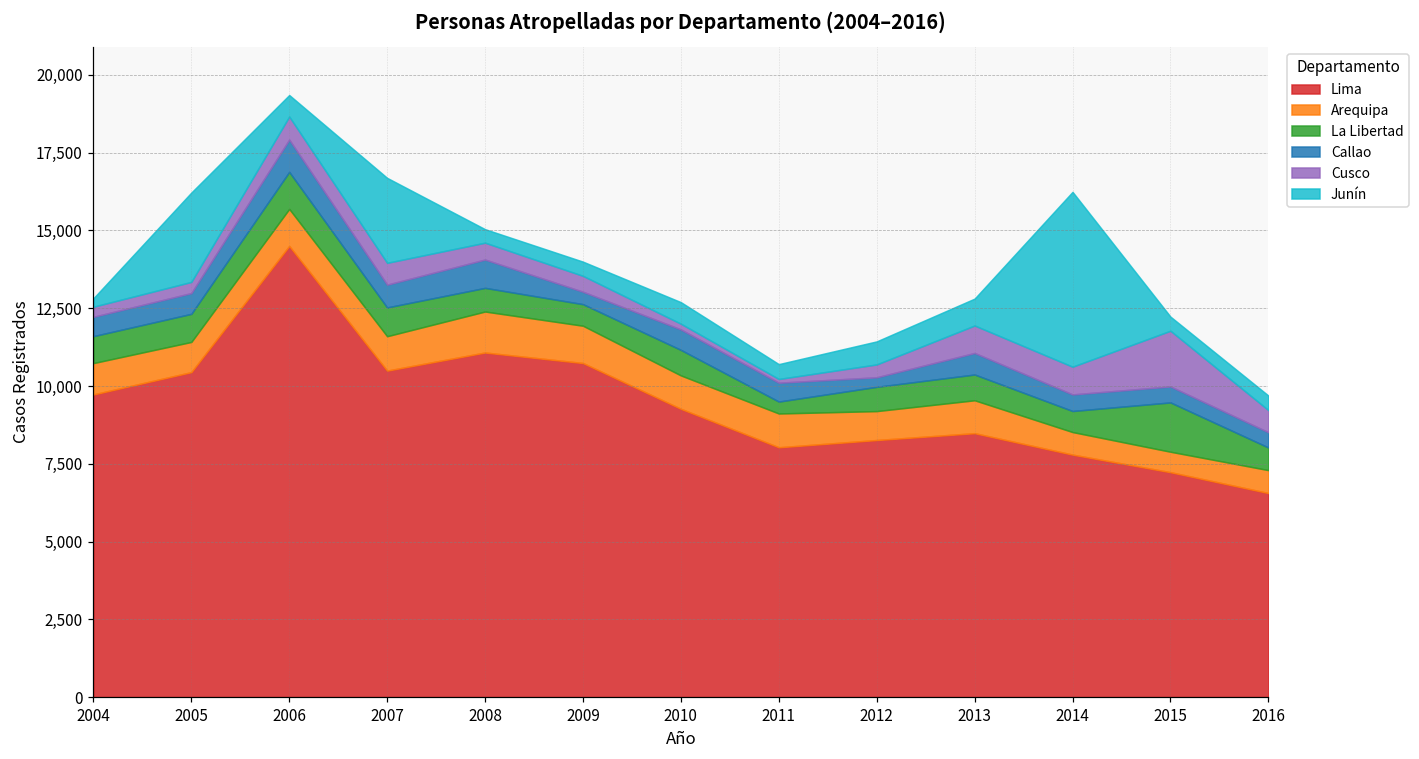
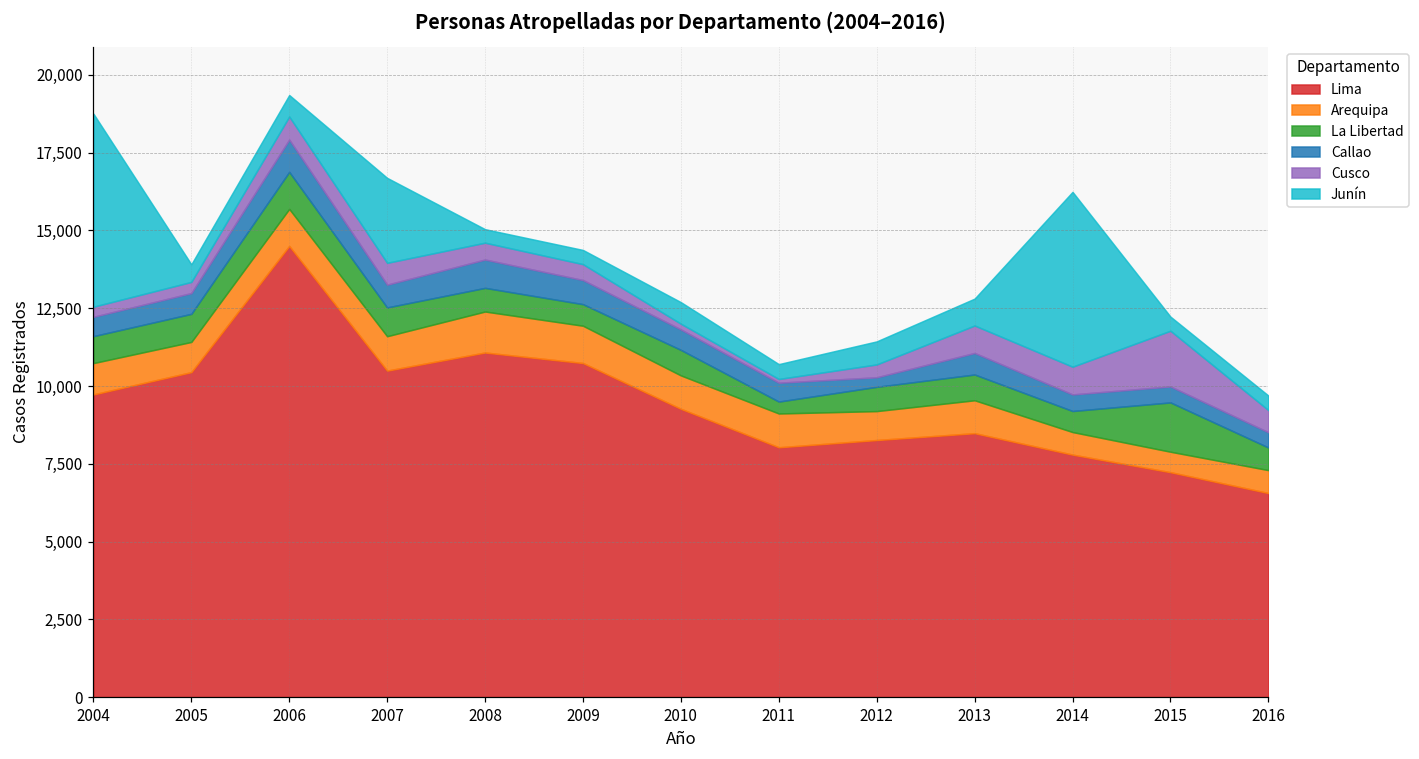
  {
    "Lima": {
      "2004": "9,700",
      "2005": "10,400",
      "2006": "14,500",
      "2007": "10,500",
      "2008": "11,100",
      "2009": "10,700",
      "2010": "9,300",
      "2011": "8,000",
      "2012": "8,300",
      "2013": "8,500",
      "2014": "7,800",
      "2015": "7,200",
      "2016": "6,600"
    },
    "Arequipa": {
      "2004": "1,000",
      "2005": "1,000",
      "2006": "1,200",
      "2007": "1,100",
      "2008": "1,300",
      "2009": "1,200",
      "2010": "1,100",
      "2011": "1,100",
      "2012": "900",
      "2013": "1,100",
      "2014": "700",
      "2015": "700",
      "2016": "700"
    },
    "La Libertad": {
      "2004": "900",
      "2005": "900",
      "2006": "1,200",
      "2007": "900",
      "2008": "800",
      "2009": "700",
      "2010": "800",
      "2011": "400",
      "2012": "800",
      "2013": "800",
      "2014": "700",
      "2015": "1,600",
      "2016": "700"
    },
    "Callao": {
      "2004": "600",
      "2005": "700",
      "2006": "1,000",
      "2007": "700",
      "2008": "900",
-     "2009": "400",
+     "2009": "800",
      "2010": "700",
      "2011": "600",
      "2012": "300",
      "2013": "700",
      "2014": "500",
      "2015": "500",
      "2016": "500"
    },
    "Cusco": {
      "2004": "300",
      "2005": "400",
      "2006": "700",
      "2007": "700",
      "2008": "500",
      "2009": "500",
      "2010": "200",
      "2011": "100",
      "2012": "400",
      "2013": "900",
      "2014": "900",
      "2015": "1,800",
      "2016": "700"
    },
    "Junín": {
-     "2004": "300",
-     "2005": "2,900",
+     "2004": "6,200",
+     "2005": "600",
      "2006": "700",
      "2007": "2,700",
      "2008": "400",
      "2009": "500",
      "2010": "700",
      "2011": "500",
      "2012": "700",
      "2013": "900",
      "2014": "5,600",
      "2015": "500",
      "2016": "500"
    }
  }
